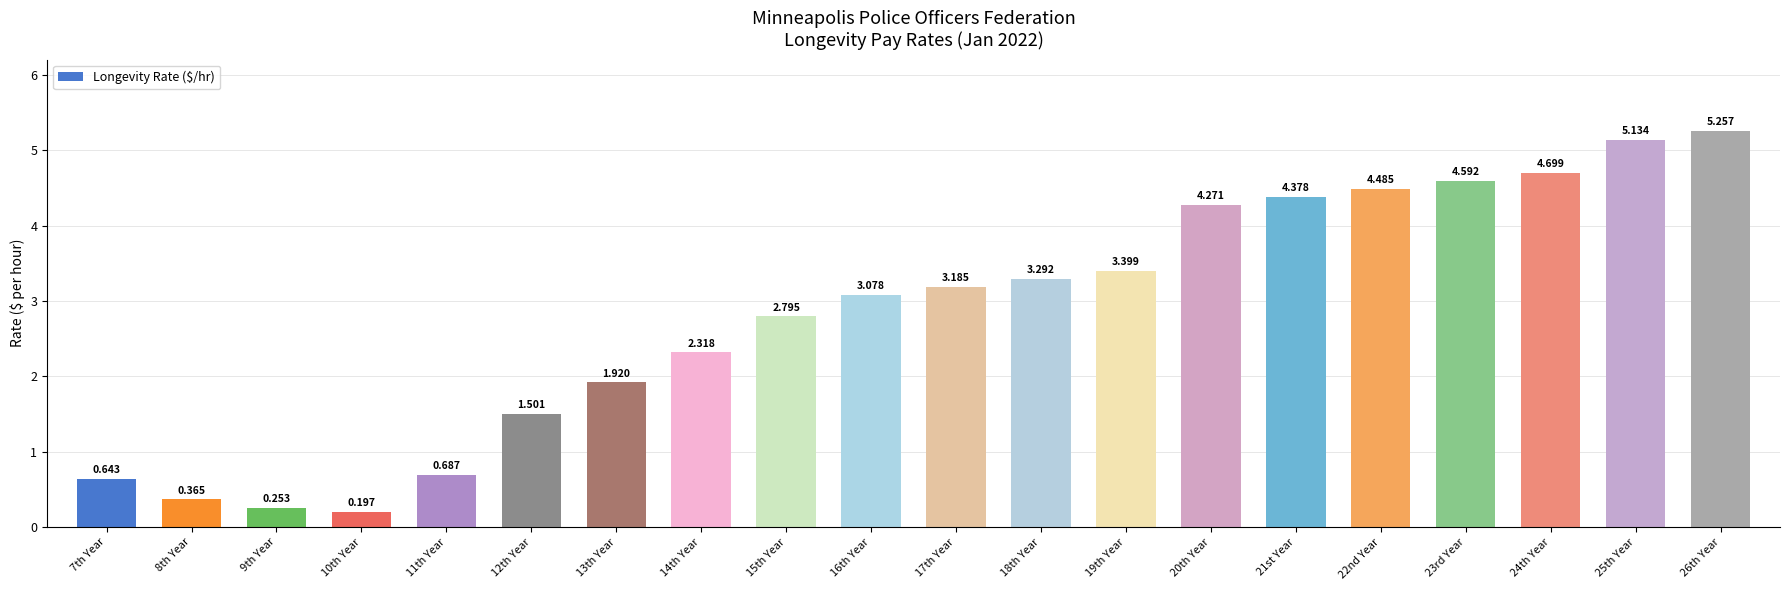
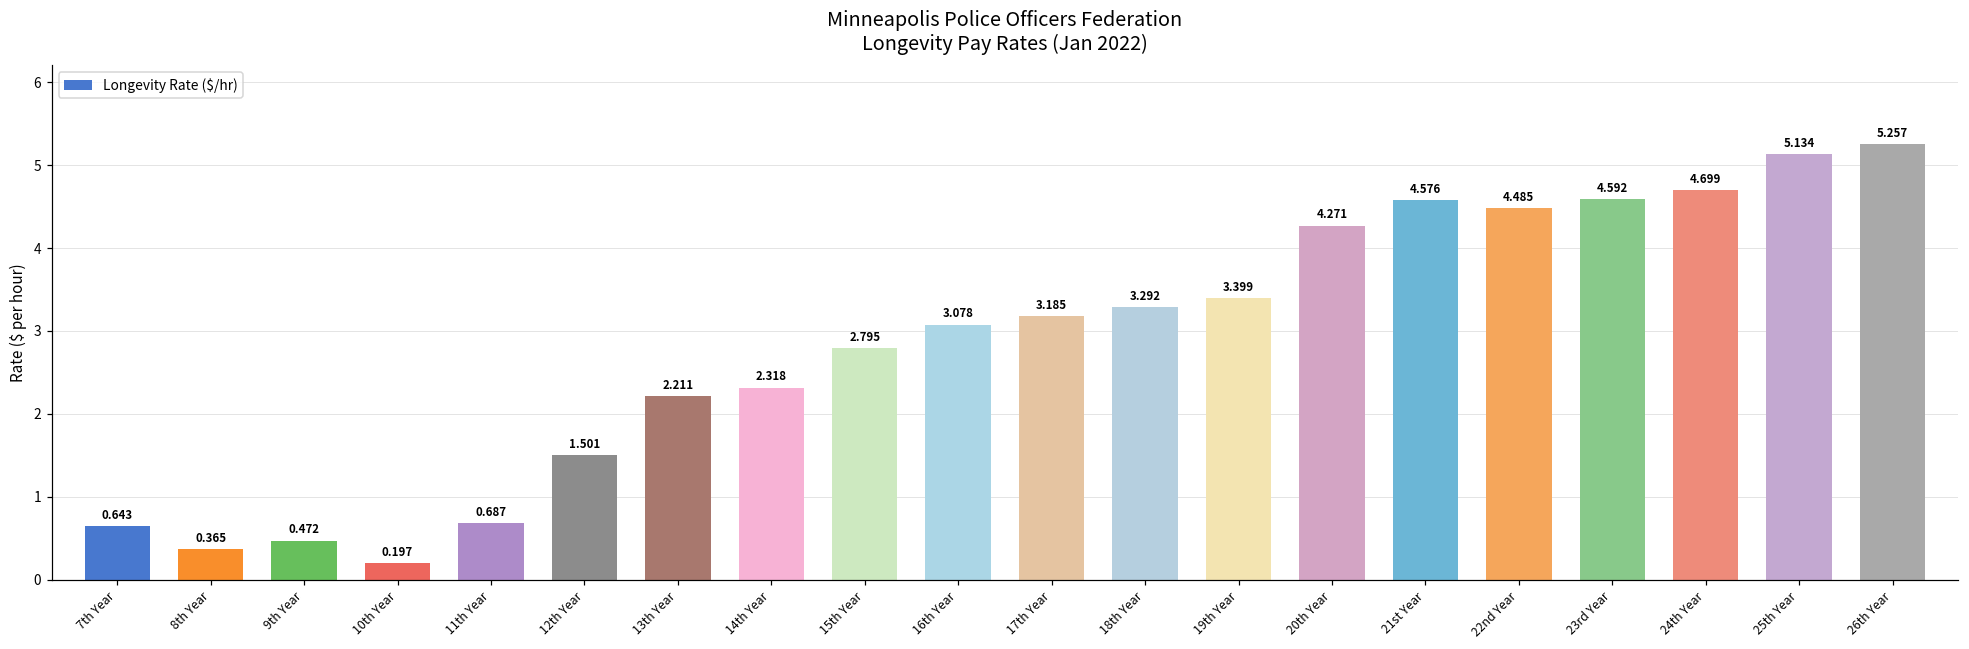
  {
    "7th Year": 0.643,
    "8th Year": 0.365,
-   "9th Year": 0.253,
+   "9th Year": 0.472,
    "10th Year": 0.197,
    "11th Year": 0.687,
    "12th Year": 1.501,
-   "13th Year": 1.920,
+   "13th Year": 2.211,
    "14th Year": 2.318,
    "15th Year": 2.795,
    "16th Year": 3.078,
    "17th Year": 3.185,
    "18th Year": 3.292,
    "19th Year": 3.399,
    "20th Year": 4.271,
-   "21st Year": 4.378,
+   "21st Year": 4.576,
    "22nd Year": 4.485,
    "23rd Year": 4.592,
    "24th Year": 4.699,
    "25th Year": 5.134,
    "26th Year": 5.257
  }
